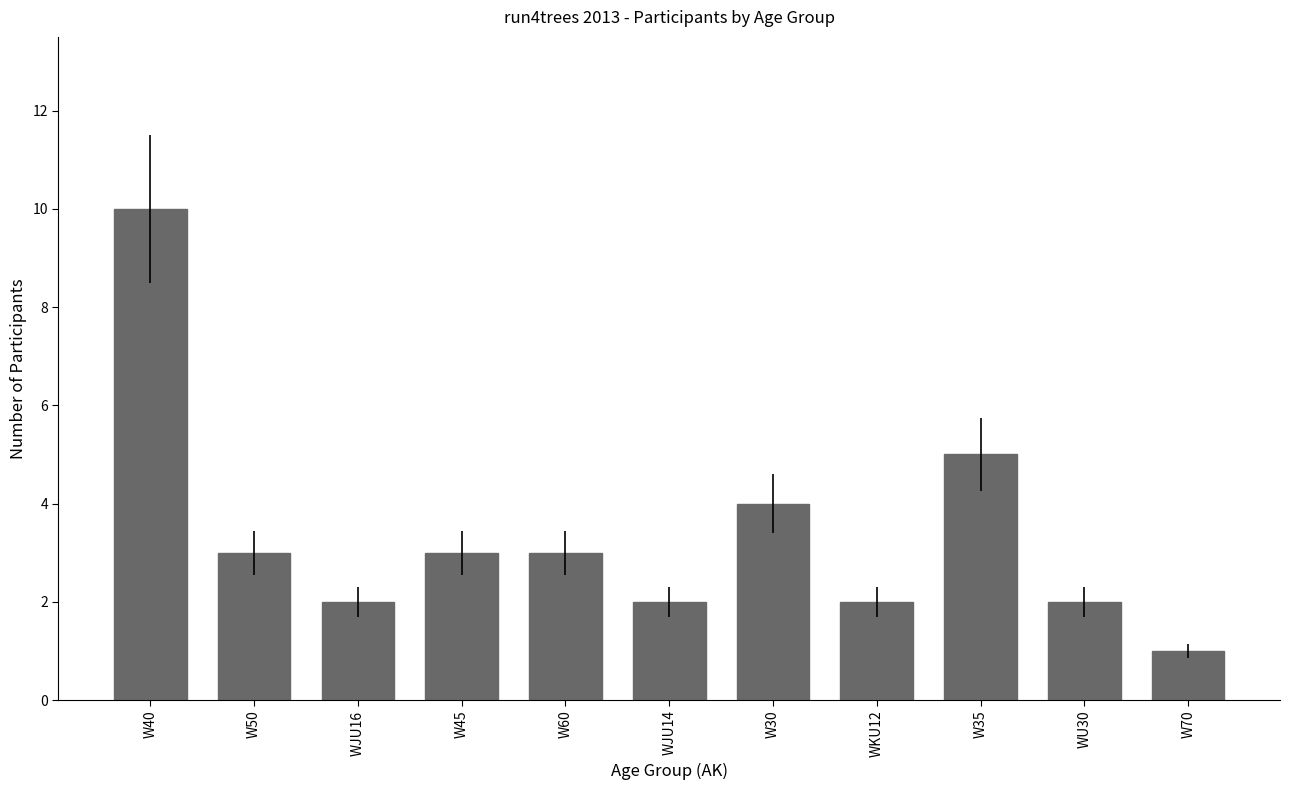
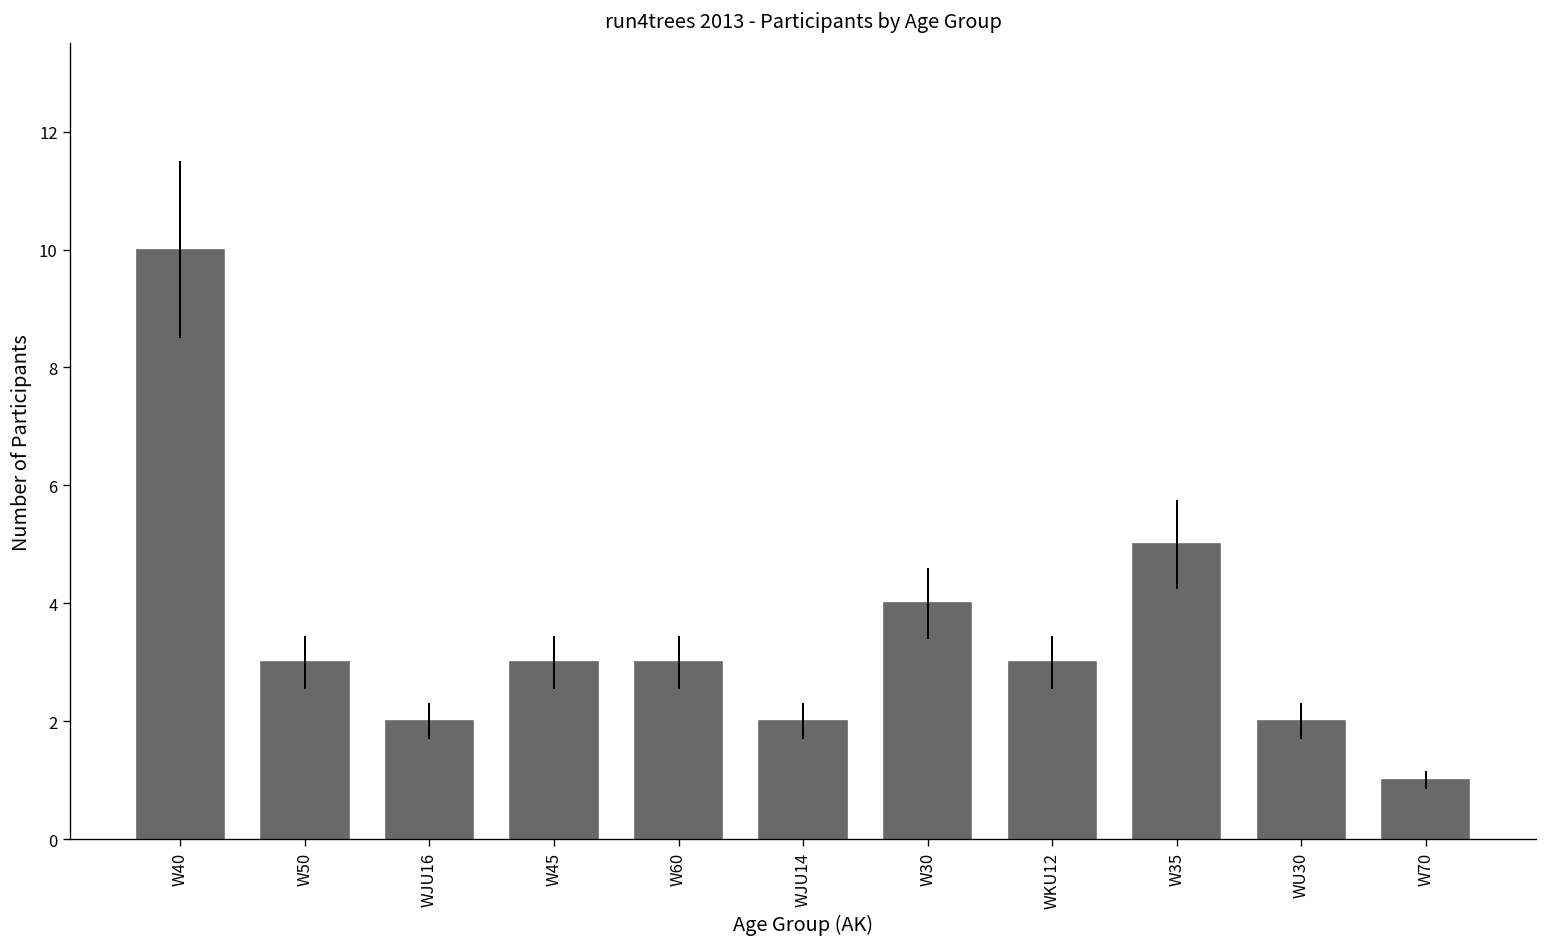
  {
    "W40": 10,
    "W50": 3,
    "WJU16": 2,
    "W45": 3,
    "W60": 3,
    "WJU14": 2,
    "W30": 4,
-   "WKU12": 2,
+   "WKU12": 3,
    "W35": 5,
    "WU30": 2,
    "W70": 1
  }
